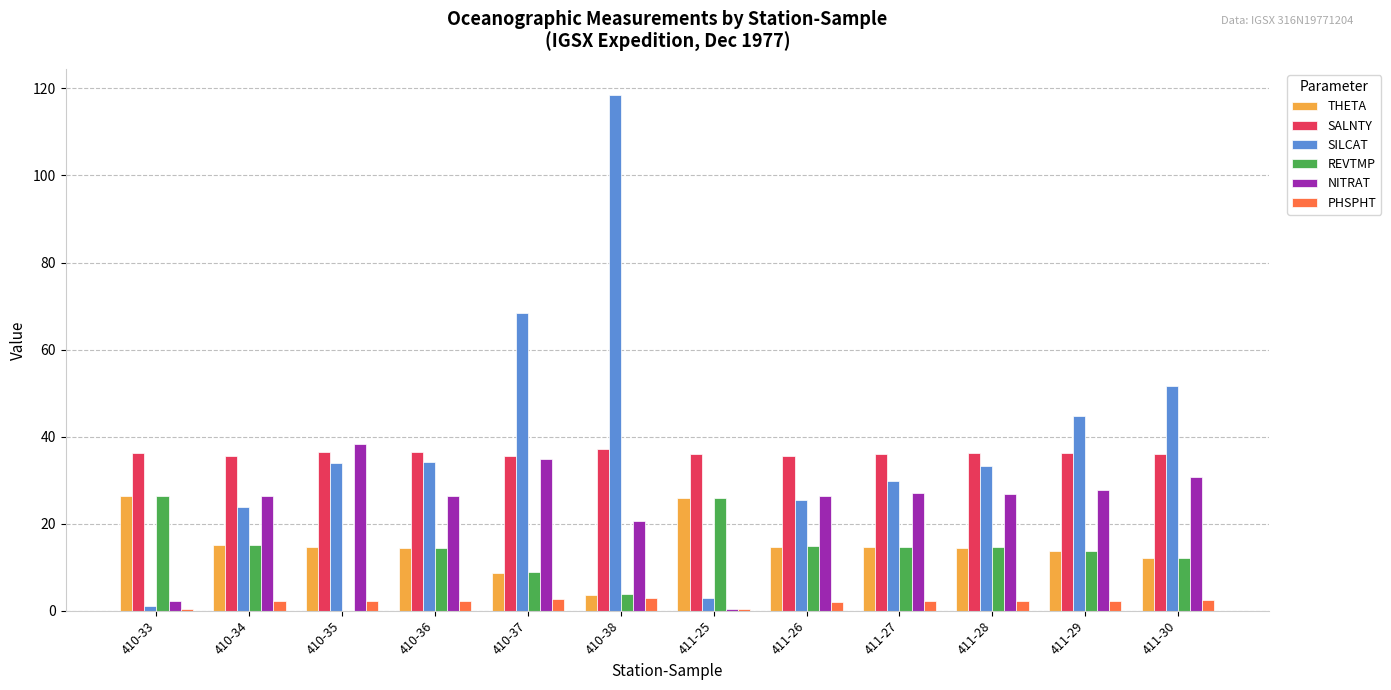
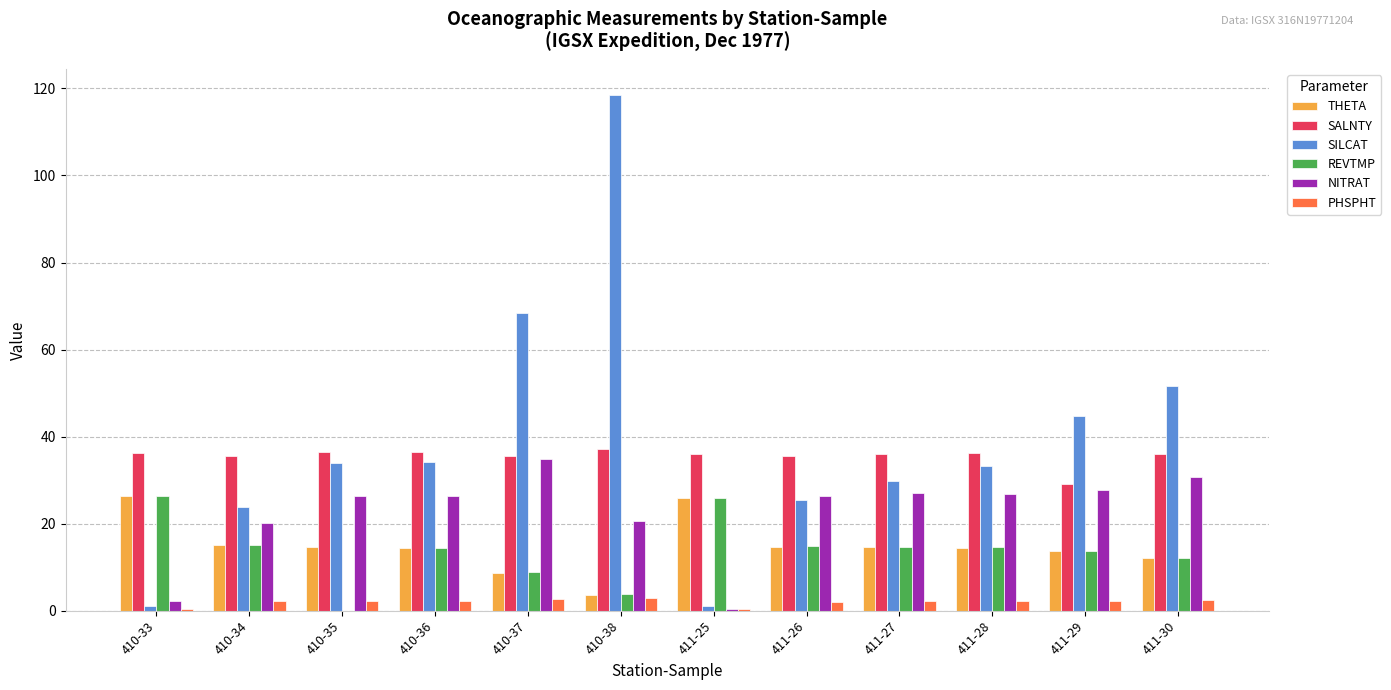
  {
    "SALNTY": {
      "410-33": 36,
      "410-34": 36,
      "410-35": 36,
      "410-36": 36,
      "410-37": 36,
      "410-38": 37,
      "411-25": 36,
      "411-26": 35,
      "411-27": 36,
      "411-28": 36,
-     "411-29": 36,
+     "411-29": 29,
      "411-30": 36
    },
    "SILCAT": {
      "410-33": 1,
      "410-34": 24,
      "410-35": 34,
      "410-36": 34,
      "410-37": 68,
      "410-38": 119,
-     "411-25": 3,
+     "411-25": 1,
      "411-26": 26,
      "411-27": 30,
      "411-28": 33,
      "411-29": 45,
      "411-30": 52
    },
    "REVTMP": {
      "410-33": 26,
      "410-34": 15,
      "410-35": 0,
      "410-36": 14,
      "410-37": 9,
      "410-38": 4,
      "411-25": 26,
      "411-26": 15,
      "411-27": 15,
      "411-28": 15,
      "411-29": 14,
      "411-30": 12
    },
    "NITRAT": {
      "410-33": 2,
-     "410-34": 26,
-     "410-35": 38,
+     "410-34": 20,
+     "410-35": 26,
      "410-36": 26,
      "410-37": 35,
      "410-38": 21,
      "411-26": 26,
      "411-27": 27,
      "411-28": 27,
      "411-29": 28,
      "411-30": 31
    }
  }
